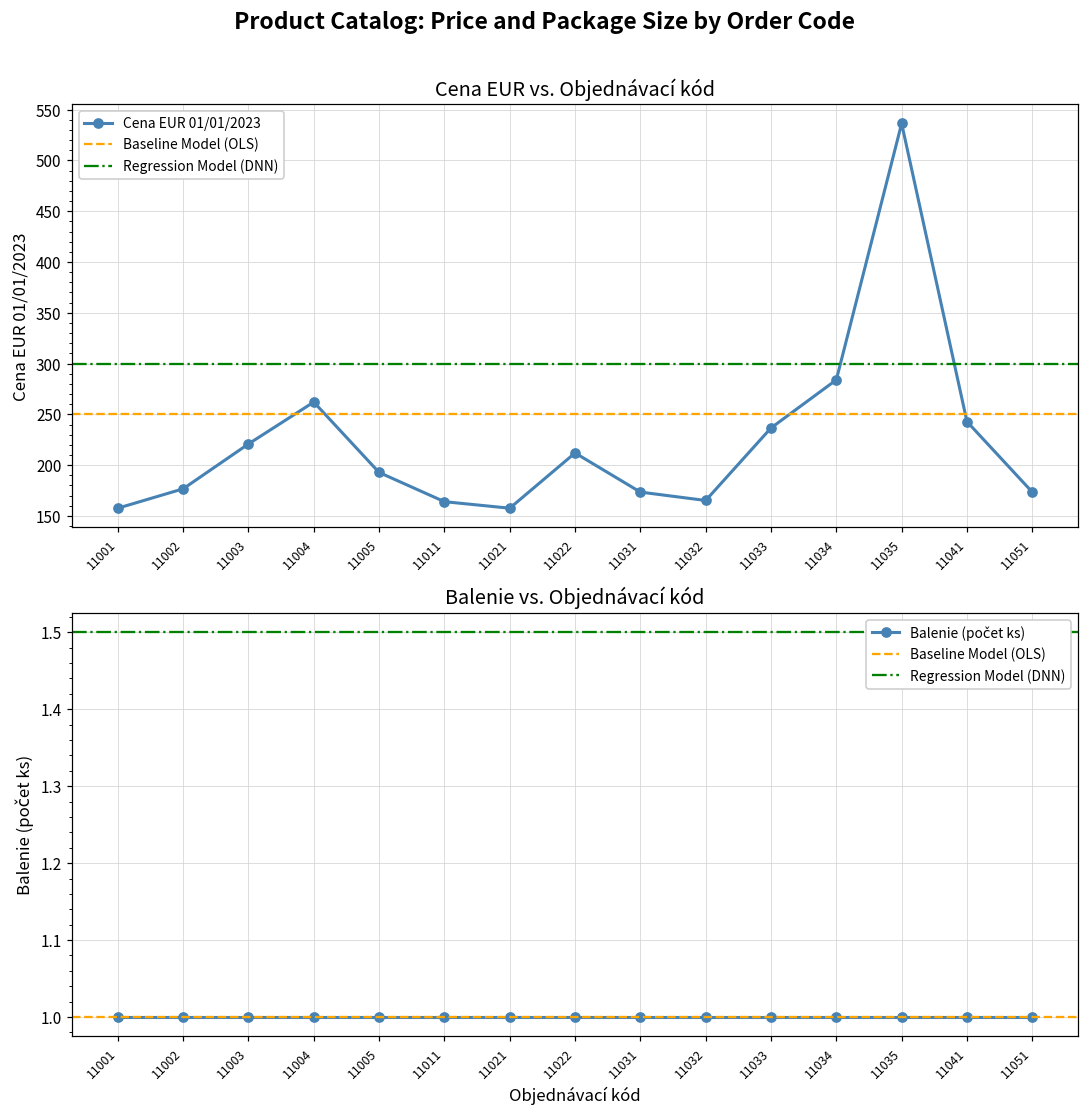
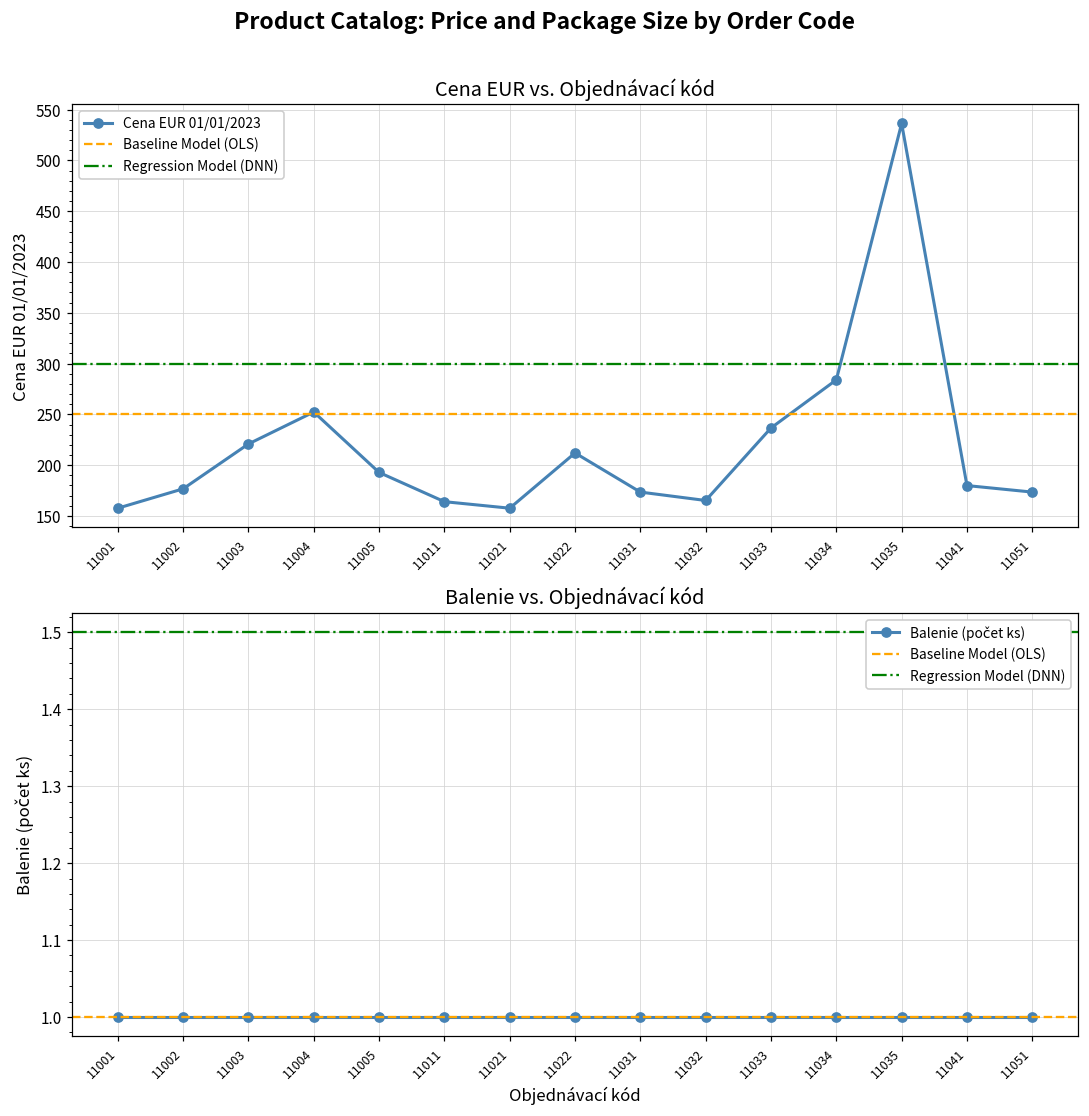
  {
    "Cena EUR vs. Objednávací kód": {
      "11001": 160,
      "11002": 180,
      "11003": 220,
-     "11004": 260,
+     "11004": 250,
      "11005": 190,
      "11011": 160,
      "11021": 160,
      "11022": 210,
      "11031": 170,
      "11032": 170,
      "11033": 240,
      "11034": 280,
      "11035": 540,
-     "11041": 240,
+     "11041": 180,
      "11051": 170
    },
    "Balenie vs. Objednávací kód": {
      "11001": 1.00,
      "11002": 1.00,
      "11003": 1.00,
      "11004": 1.00,
      "11005": 1.00,
      "11011": 1.00,
      "11021": 1.00,
      "11022": 1.00,
      "11031": 1.00,
      "11032": 1.00,
      "11033": 1.00,
      "11034": 1.00,
      "11035": 1.00,
      "11041": 1.00,
      "11051": 1.00
    }
  }
